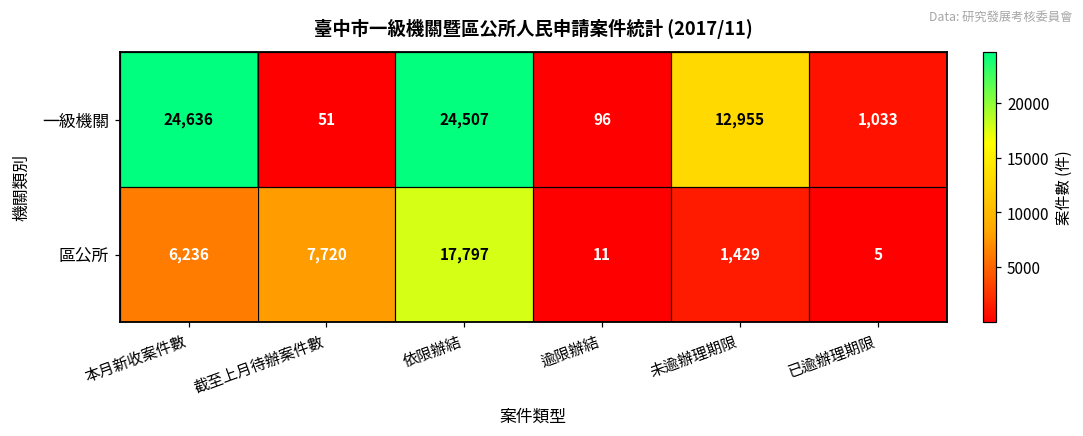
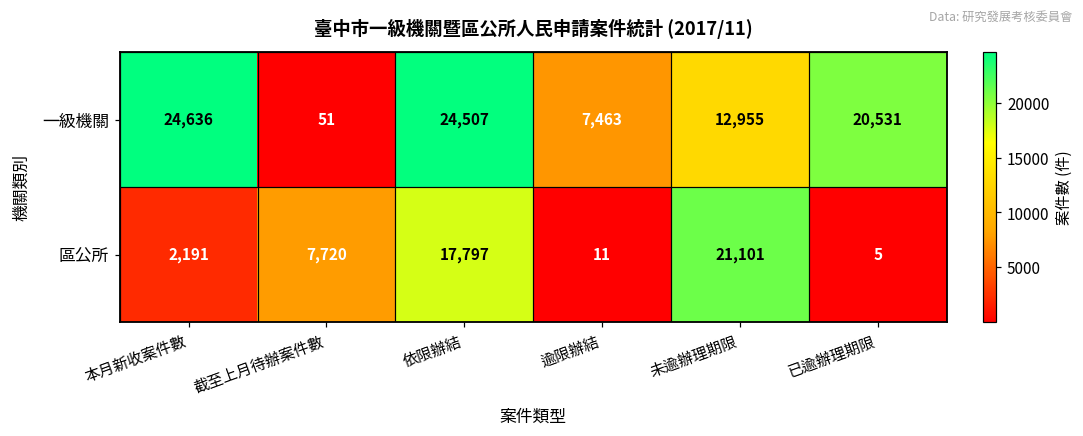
  {
    "一級機關": {
      "本月新收案件數": "24,636",
      "截至上月待辦案件數": "51",
      "依限辦結": "24,507",
-     "逾限辦結": "96",
+     "逾限辦結": "7,463",
      "未逾辦理期限": "12,955",
-     "已逾辦理期限": "1,033"
+     "已逾辦理期限": "20,531"
    },
    "區公所": {
-     "本月新收案件數": "6,236",
+     "本月新收案件數": "2,191",
      "截至上月待辦案件數": "7,720",
      "依限辦結": "17,797",
      "逾限辦結": "11",
-     "未逾辦理期限": "1,429",
+     "未逾辦理期限": "21,101",
      "已逾辦理期限": "5"
    }
  }
